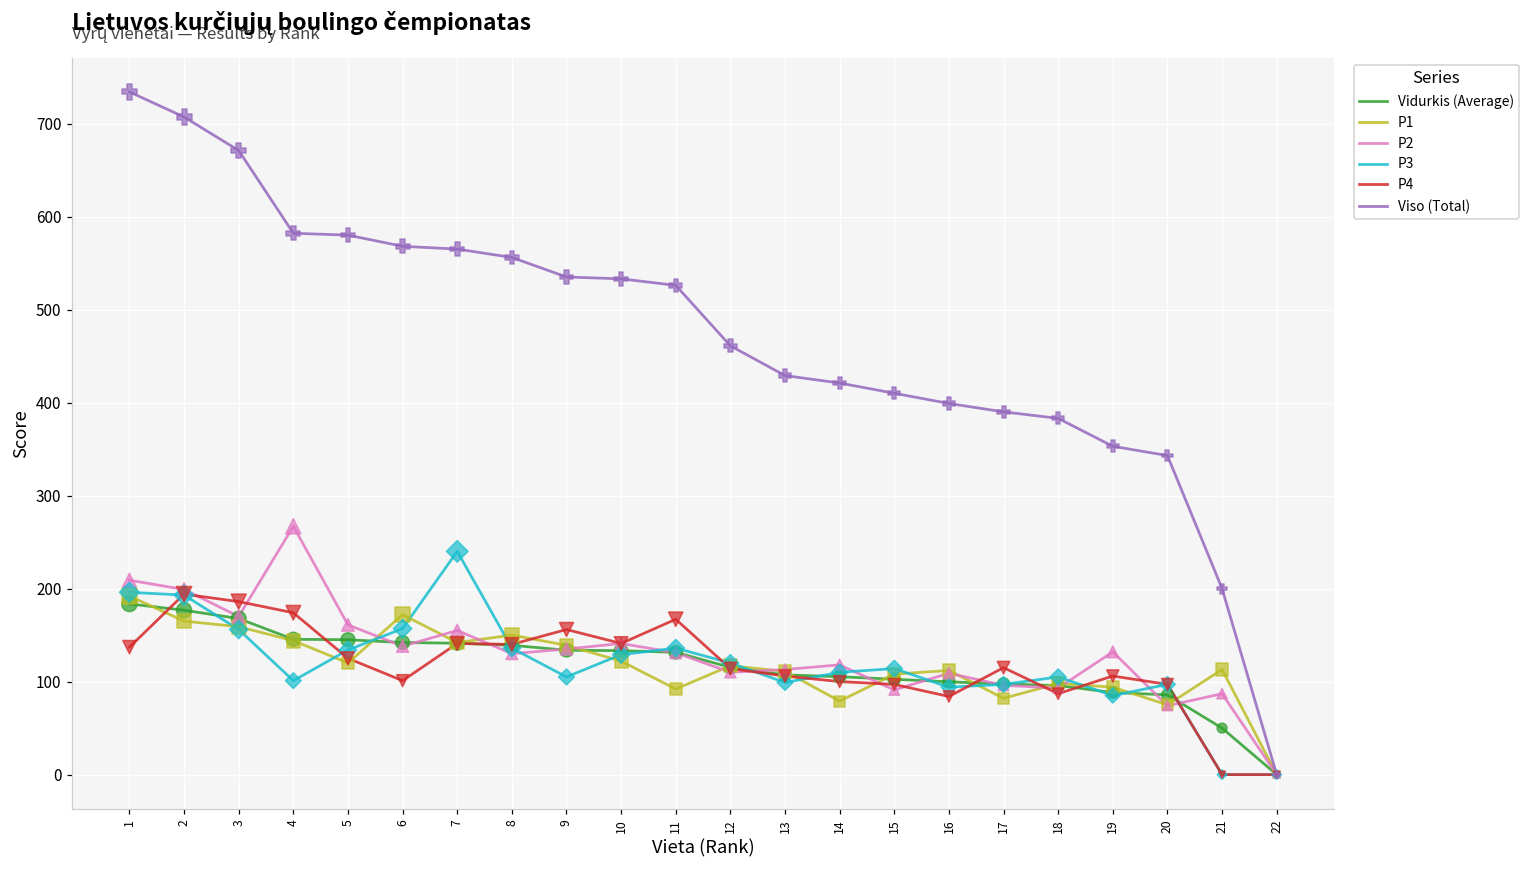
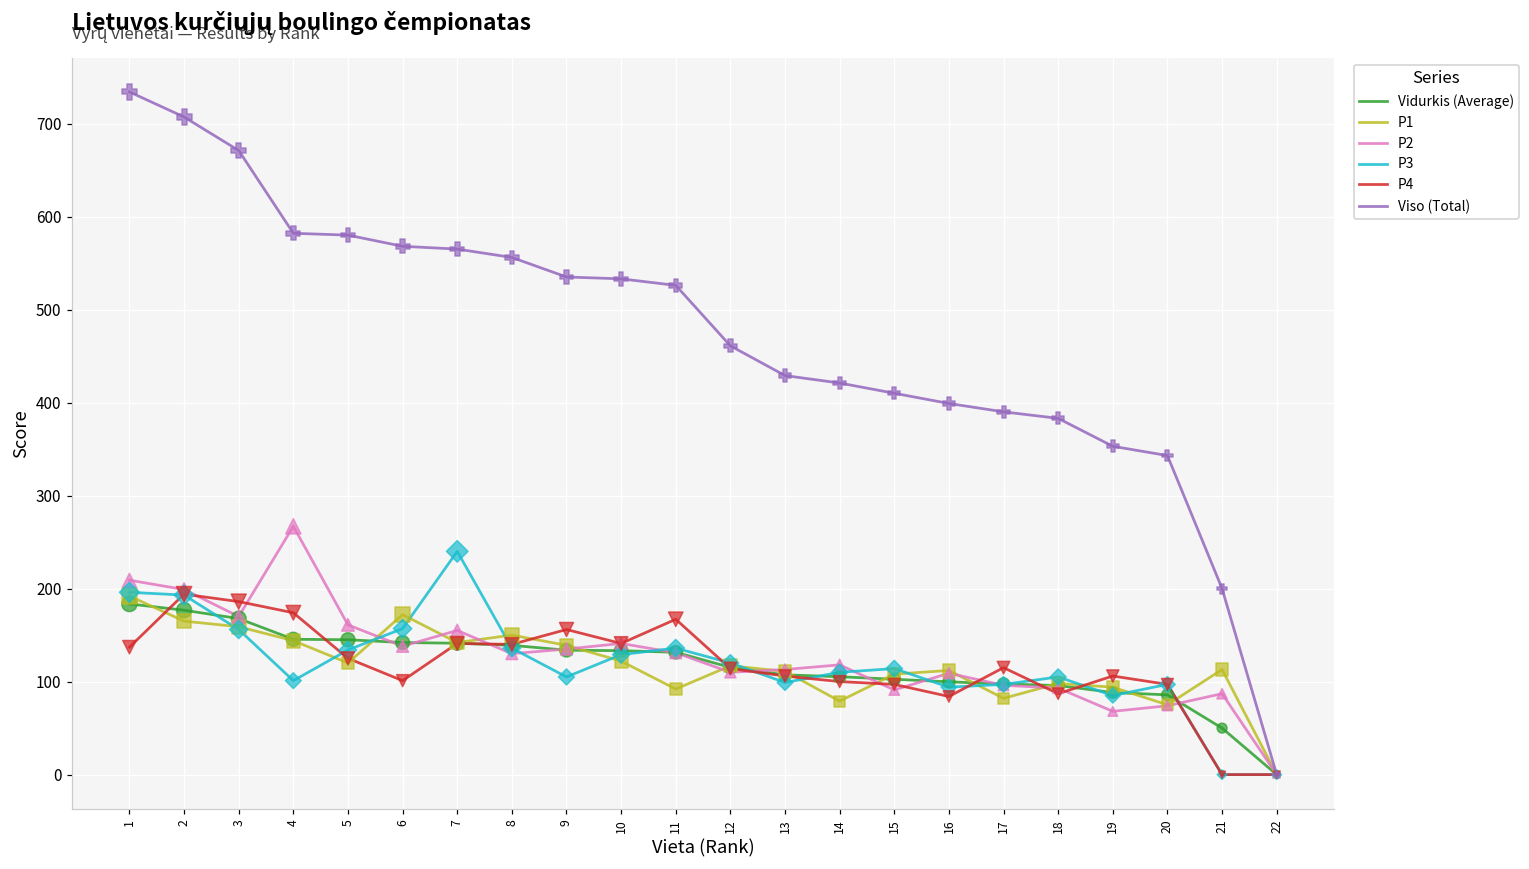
  {
    "Vidurkis (Average)": {
      "1": 180,
      "2": 180,
      "5": 150,
      "6": 140,
      "10": 130,
      "14": 110,
      "15": 100,
      "16": 100,
      "19": 90,
      "20": 90,
      "21": 50
    },
    "P1": {
      "1": 190,
      "2": 170,
      "3": 160,
      "5": 120,
      "6": 170,
      "8": 150,
      "9": 140,
      "10": 120,
      "11": 90,
      "14": 80,
      "15": 110,
      "17": 80,
      "19": 90,
      "21": 110
    },
    "P2": {
      "1": 210,
      "2": 200,
      "4": 270,
      "5": 160,
      "6": 140,
      "7": 160,
      "8": 130,
      "12": 110,
      "14": 120,
      "15": 90,
-     "19": 130,
+     "19": 70,
      "21": 90
    },
    "P3": {
      "1": 200,
      "3": 160,
      "4": 100,
      "5": 130,
      "6": 160,
      "7": 240,
      "9": 110,
      "10": 130,
      "11": 140,
      "12": 120,
      "13": 100,
      "14": 110,
      "15": 110,
      "16": 90,
      "18": 110,
      "19": 90
    },
    "P4": {
      "1": 140,
      "3": 190,
      "4": 170,
      "5": 130,
      "6": 100,
      "9": 160,
      "11": 170,
      "14": 100,
      "15": 100,
      "16": 80,
      "17": 120,
      "18": 90,
      "19": 110
    },
    "Viso (Total)": {
      "1": 730,
      "2": 710,
      "3": 670,
      "4": 580,
      "5": 580,
      "6": 570,
      "7": 570,
      "8": 560,
      "9": 540,
      "10": 530,
      "11": 530,
      "12": 460,
      "13": 430,
      "14": 420,
      "15": 410,
      "16": 400,
      "17": 390,
      "18": 380,
      "19": 350,
      "20": 340,
      "21": 200
    }
  }
